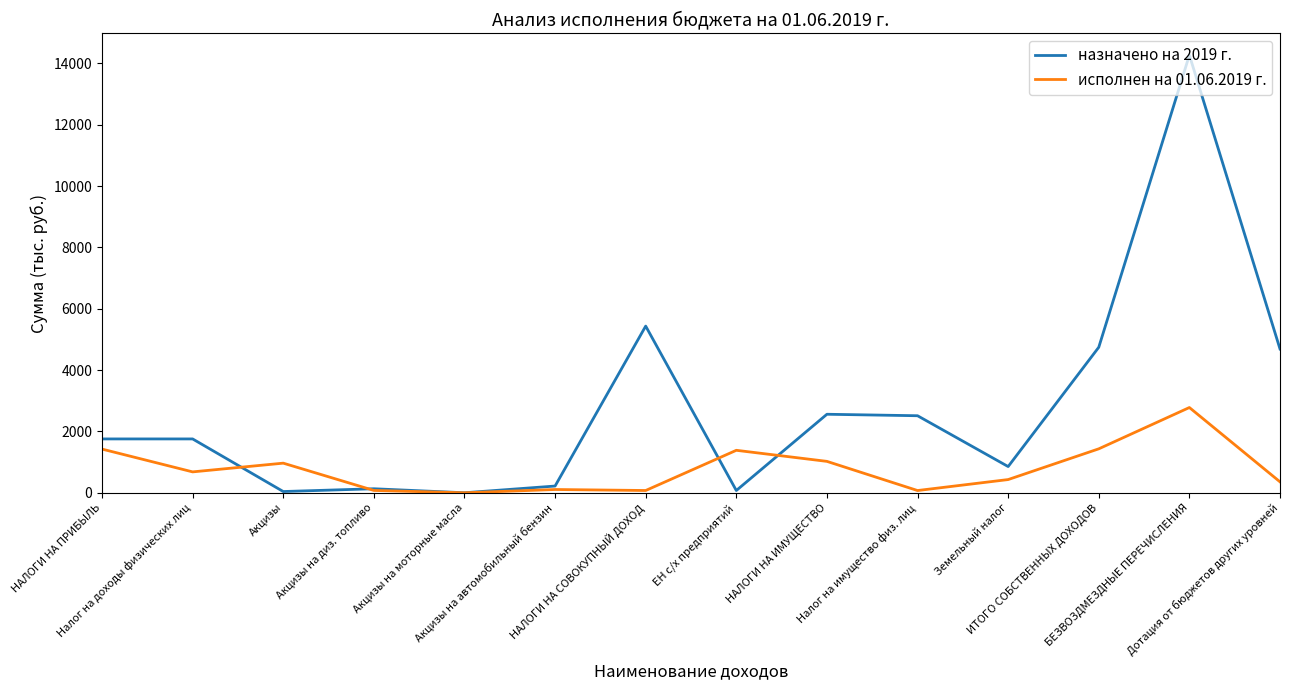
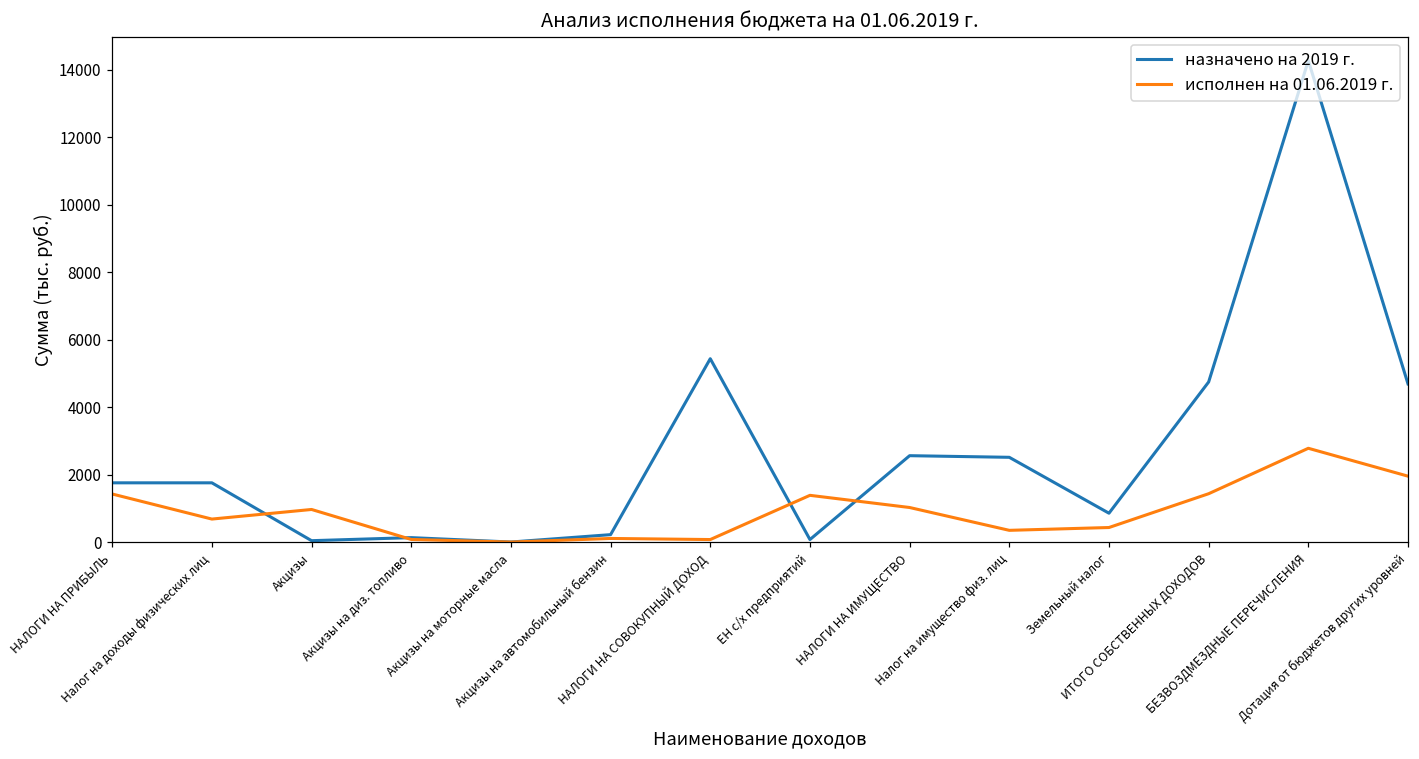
  {
    "назначено на 2019 г.": {
      "НАЛОГИ НА ПРИБЫЛЬ": 1800,
      "Налог на доходы физических лиц": 1800,
      "Акцизы": 0,
      "Акцизы на автомобильный бензин": 200,
      "НАЛОГИ НА СОВОКУПНЫЙ ДОХОД": 5400,
      "ЕН с/х предприятий": 100,
      "НАЛОГИ НА ИМУЩЕСТВО": 2600,
      "Налог на имущество физ. лиц": 2500,
      "Земельный налог": 900,
      "ИТОГО СОБСТВЕННЫХ ДОХОДОВ": 4700,
      "Дотация от бюджетов других уровней": 4700
    },
    "исполнен на 01.06.2019 г.": {
      "НАЛОГИ НА ПРИБЫЛЬ": 1400,
      "Налог на доходы физических лиц": 700,
      "Акцизы": 1000,
      "Акцизы на автомобильный бензин": 100,
      "НАЛОГИ НА СОВОКУПНЫЙ ДОХОД": 100,
      "ЕН с/х предприятий": 1400,
      "НАЛОГИ НА ИМУЩЕСТВО": 1000,
-     "Налог на имущество физ. лиц": 100,
+     "Налог на имущество физ. лиц": 300,
      "Земельный налог": 400,
      "ИТОГО СОБСТВЕННЫХ ДОХОДОВ": 1400,
      "БЕЗВОЗДМЕЗДНЫЕ ПЕРЕЧИСЛЕНИЯ": 2800,
-     "Дотация от бюджетов других уровней": 400
+     "Дотация от бюджетов других уровней": 2000
    }
  }
